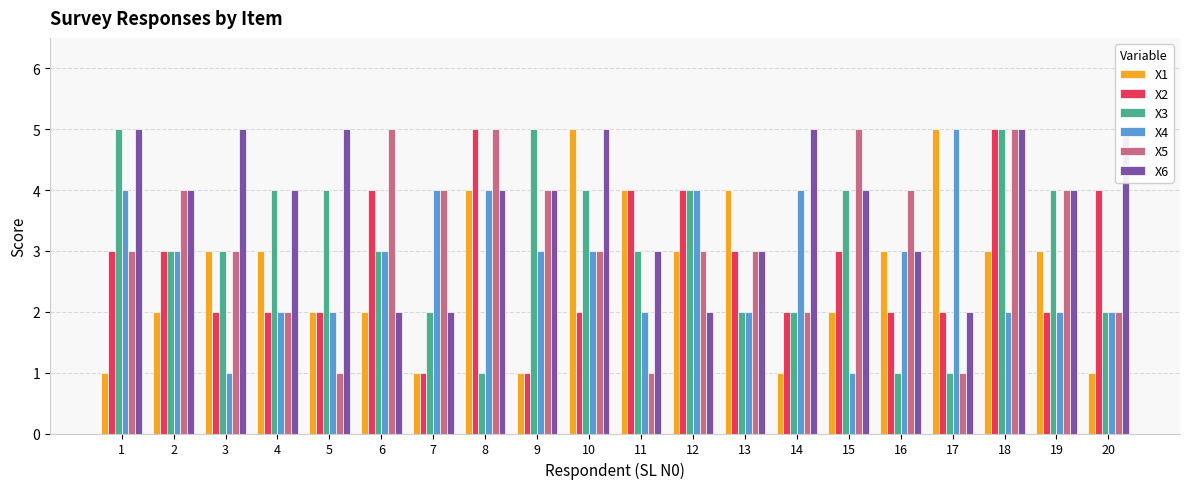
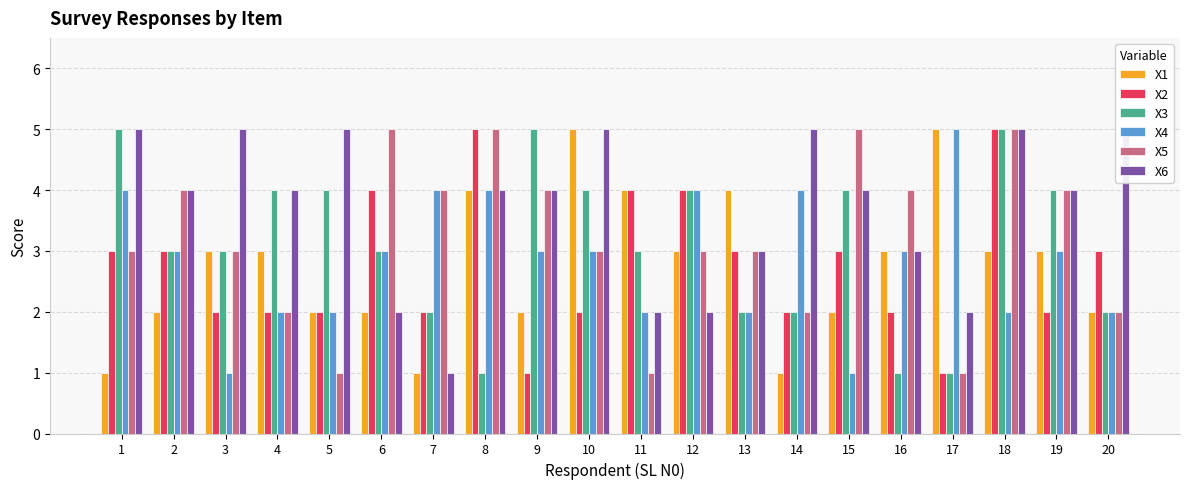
  {
    "X1": {
      "1": 1,
      "2": 2,
      "3": 3,
      "4": 3,
      "5": 2,
      "6": 2,
      "7": 1,
      "8": 4,
-     "9": 1,
+     "9": 2,
      "10": 5,
      "11": 4,
      "12": 3,
      "13": 4,
      "14": 1,
      "15": 2,
      "16": 3,
      "17": 5,
      "18": 3,
      "19": 3,
-     "20": 1
+     "20": 2
    },
    "X2": {
      "1": 3,
      "2": 3,
      "3": 2,
      "4": 2,
      "5": 2,
      "6": 4,
-     "7": 1,
+     "7": 2,
      "8": 5,
      "9": 1,
      "10": 2,
      "11": 4,
      "12": 4,
      "13": 3,
      "14": 2,
      "15": 3,
      "16": 2,
-     "17": 2,
+     "17": 1,
      "18": 5,
      "19": 2,
-     "20": 4
+     "20": 3
    },
    "X3": {
      "1": 5,
      "2": 3,
      "3": 3,
      "4": 4,
      "5": 4,
      "6": 3,
      "7": 2,
      "8": 1,
      "9": 5,
      "10": 4,
      "11": 3,
      "12": 4,
      "13": 2,
      "14": 2,
      "15": 4,
      "16": 1,
      "17": 1,
      "18": 5,
      "19": 4,
      "20": 2
    },
    "X4": {
      "1": 4,
      "2": 3,
      "3": 1,
      "4": 2,
      "5": 2,
      "6": 3,
      "7": 4,
      "8": 4,
      "9": 3,
      "10": 3,
      "11": 2,
      "12": 4,
      "13": 2,
      "14": 4,
      "15": 1,
      "16": 3,
      "17": 5,
      "18": 2,
-     "19": 2,
+     "19": 3,
      "20": 2
    },
    "X5": {
      "1": 3,
      "2": 4,
      "3": 3,
      "4": 2,
      "5": 1,
      "6": 5,
      "7": 4,
      "8": 5,
      "9": 4,
      "10": 3,
      "11": 1,
      "12": 3,
      "13": 3,
      "14": 2,
      "15": 5,
      "16": 4,
      "17": 1,
      "18": 5,
      "19": 4,
      "20": 2
    },
    "X6": {
      "1": 5,
      "2": 4,
      "3": 5,
      "4": 4,
      "5": 5,
      "6": 2,
-     "7": 2,
+     "7": 1,
      "8": 4,
      "9": 4,
      "10": 5,
-     "11": 3,
+     "11": 2,
      "12": 2,
      "13": 3,
      "14": 5,
      "15": 4,
      "16": 3,
      "17": 2,
      "18": 5,
      "19": 4
    }
  }
